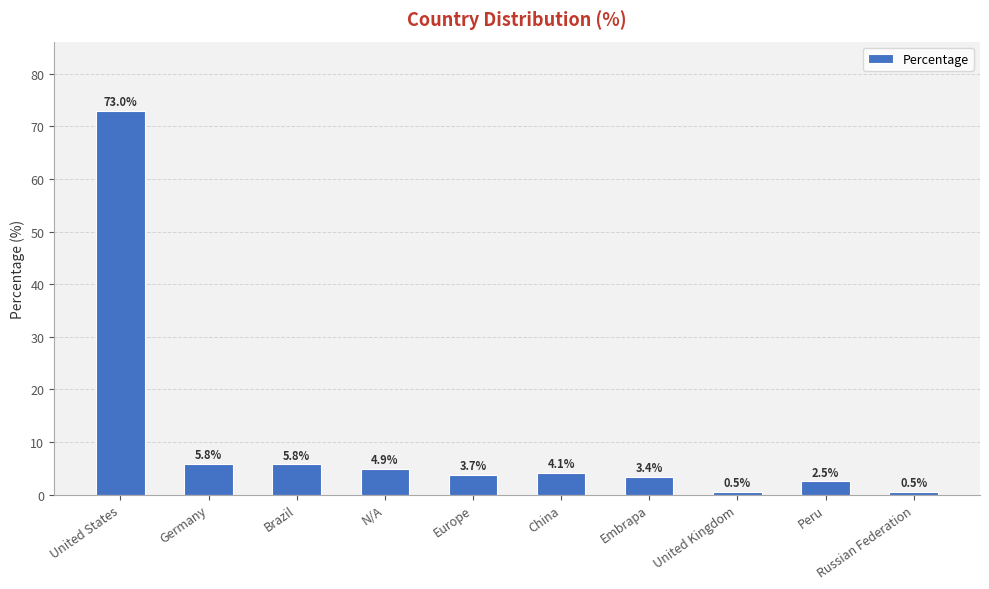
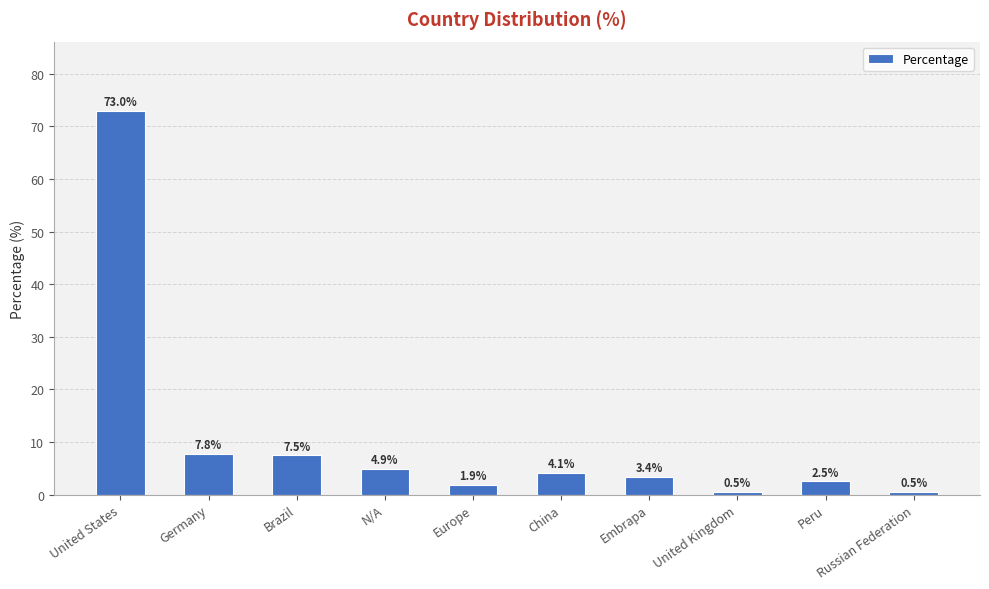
  {
    "United States": "73.0%",
-   "Germany": "5.8%",
-   "Brazil": "5.8%",
+   "Germany": "7.8%",
+   "Brazil": "7.5%",
    "N/A": "4.9%",
-   "Europe": "3.7%",
+   "Europe": "1.9%",
    "China": "4.1%",
    "Embrapa": "3.4%",
    "United Kingdom": "0.5%",
    "Peru": "2.5%",
    "Russian Federation": "0.5%"
  }
